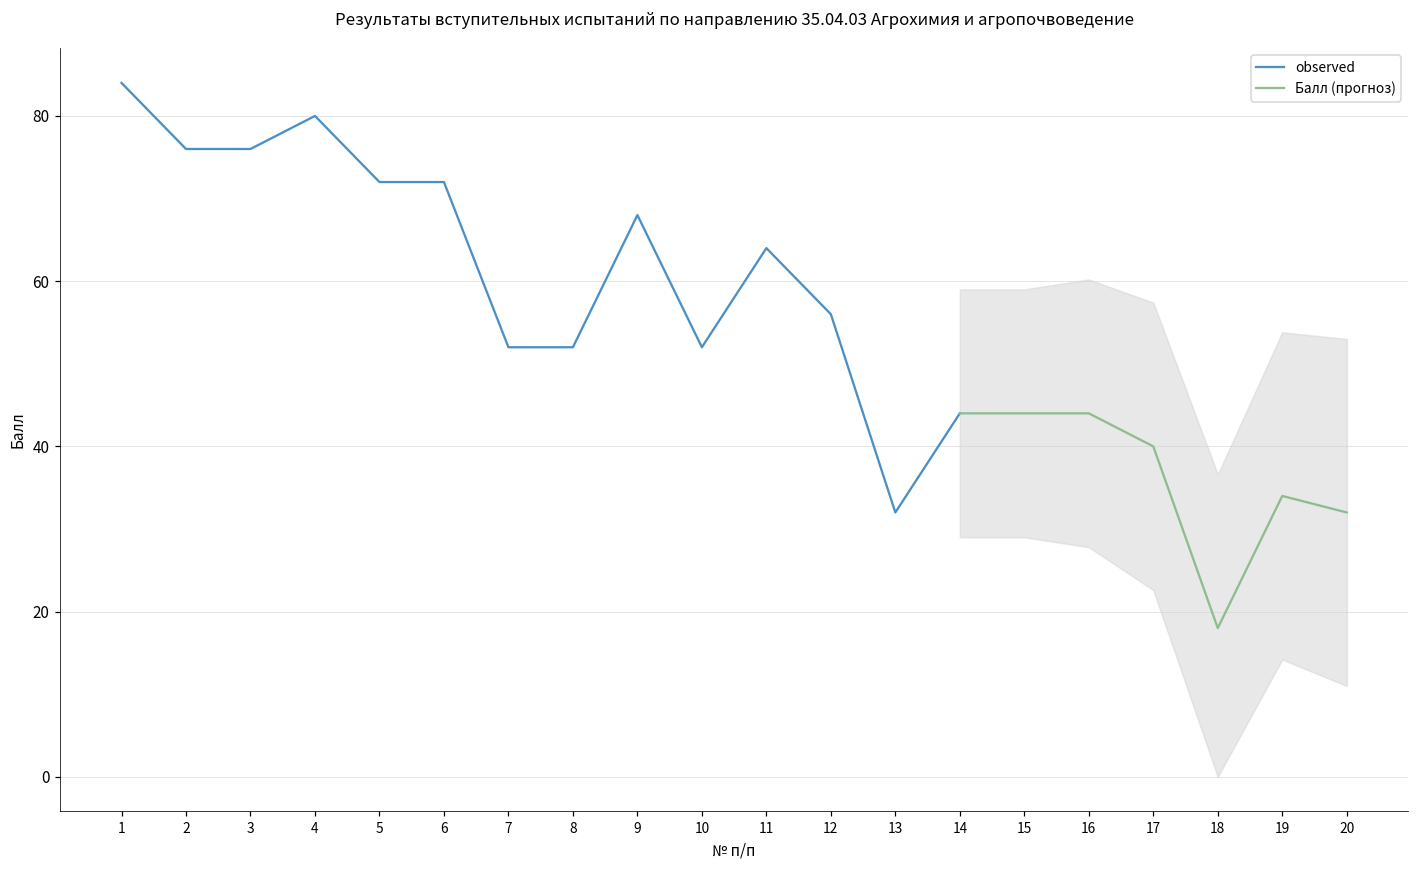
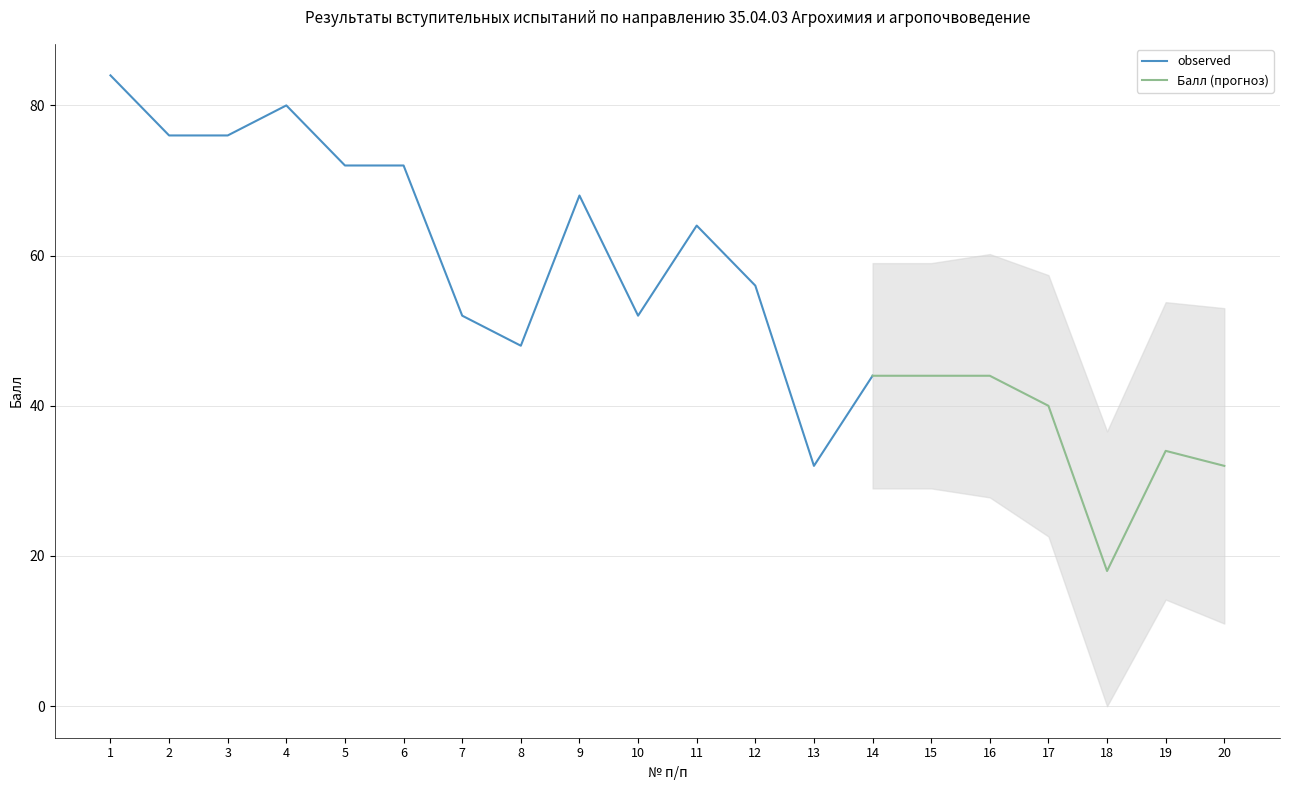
  {
    "observed": {
      "1": 84,
      "2": 76,
      "3": 76,
      "4": 80,
      "5": 72,
      "6": 72,
      "7": 52,
-     "8": 52,
+     "8": 48,
      "9": 68,
      "10": 52,
      "11": 64,
      "12": 56,
      "13": 32
    },
    "Балл (прогноз)": {
      "15": 44,
      "16": 44,
      "17": 40,
      "18": 18,
      "19": 34,
      "20": 32
    }
  }
